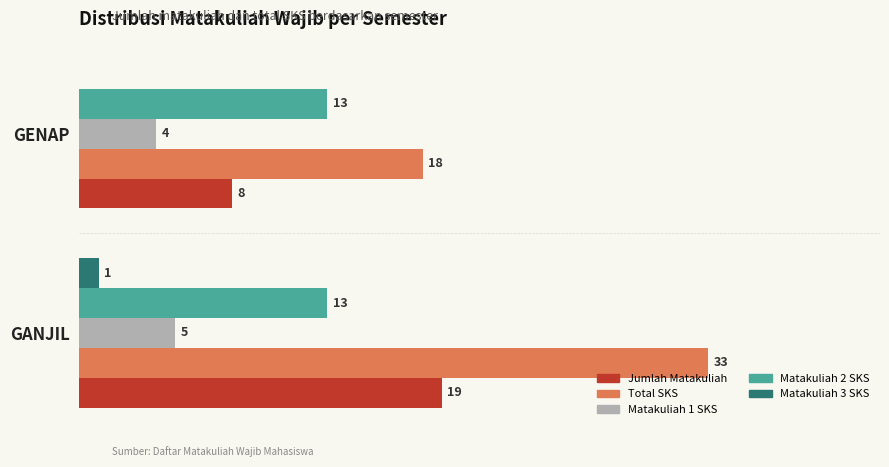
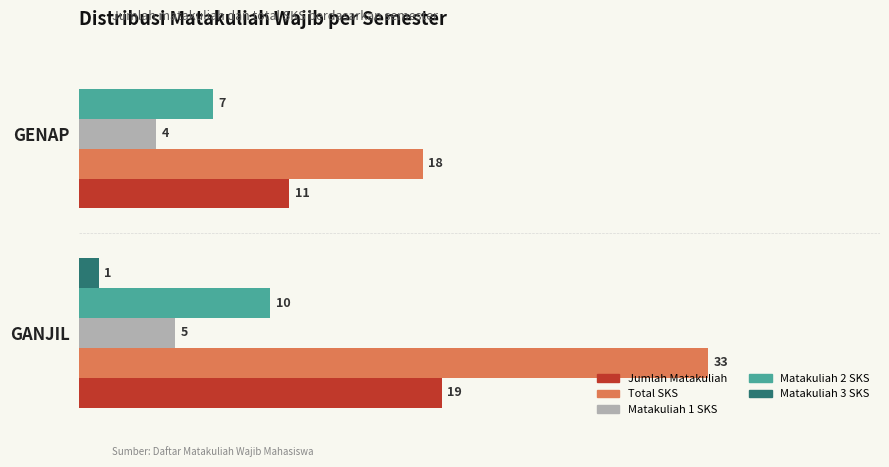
  {
    "Jumlah Matakuliah": {
-     "GENAP": 8,
+     "GENAP": 11,
      "GANJIL": 19
    },
    "Total SKS": {
      "GENAP": 18,
      "GANJIL": 33
    },
    "Matakuliah 1 SKS": {
      "GENAP": 4,
      "GANJIL": 5
    },
    "Matakuliah 2 SKS": {
-     "GENAP": 13,
-     "GANJIL": 13
+     "GENAP": 7,
+     "GANJIL": 10
    },
    "Matakuliah 3 SKS": {
      "GANJIL": 1
    }
  }
